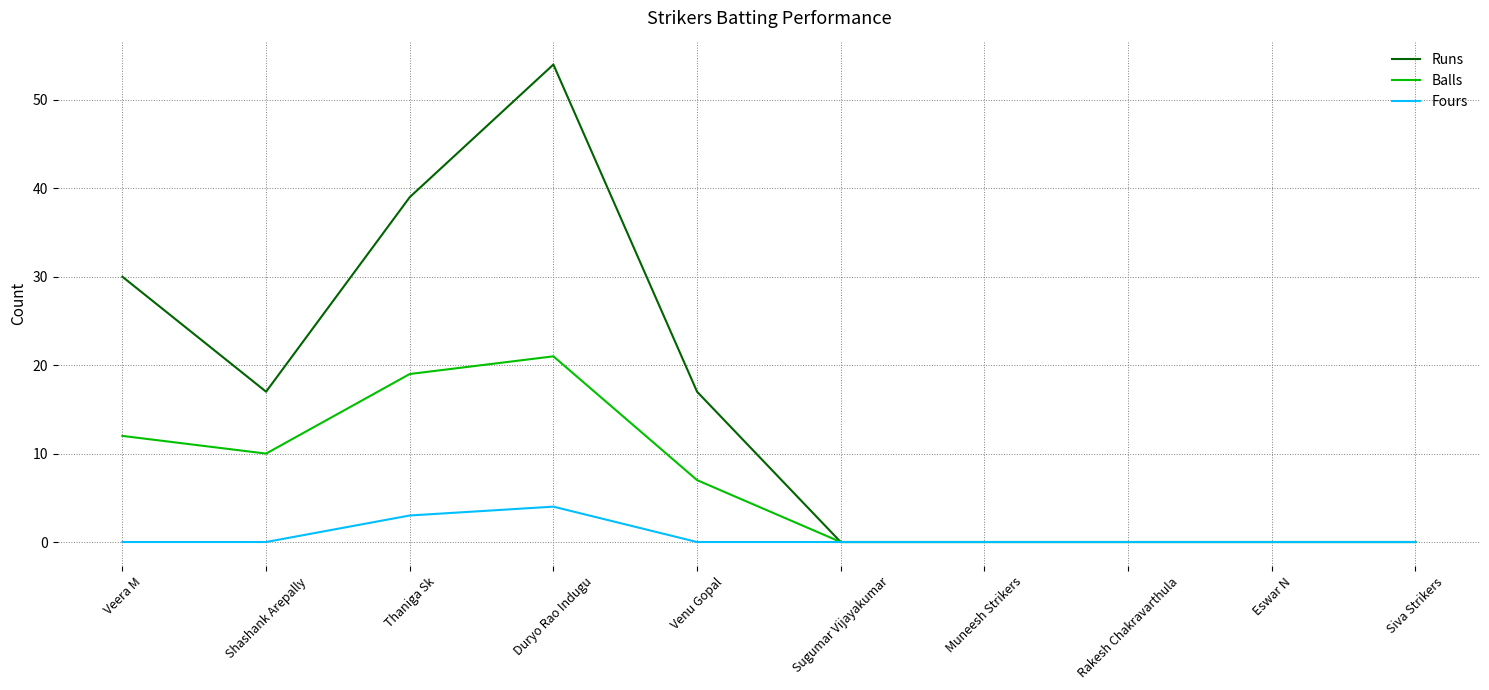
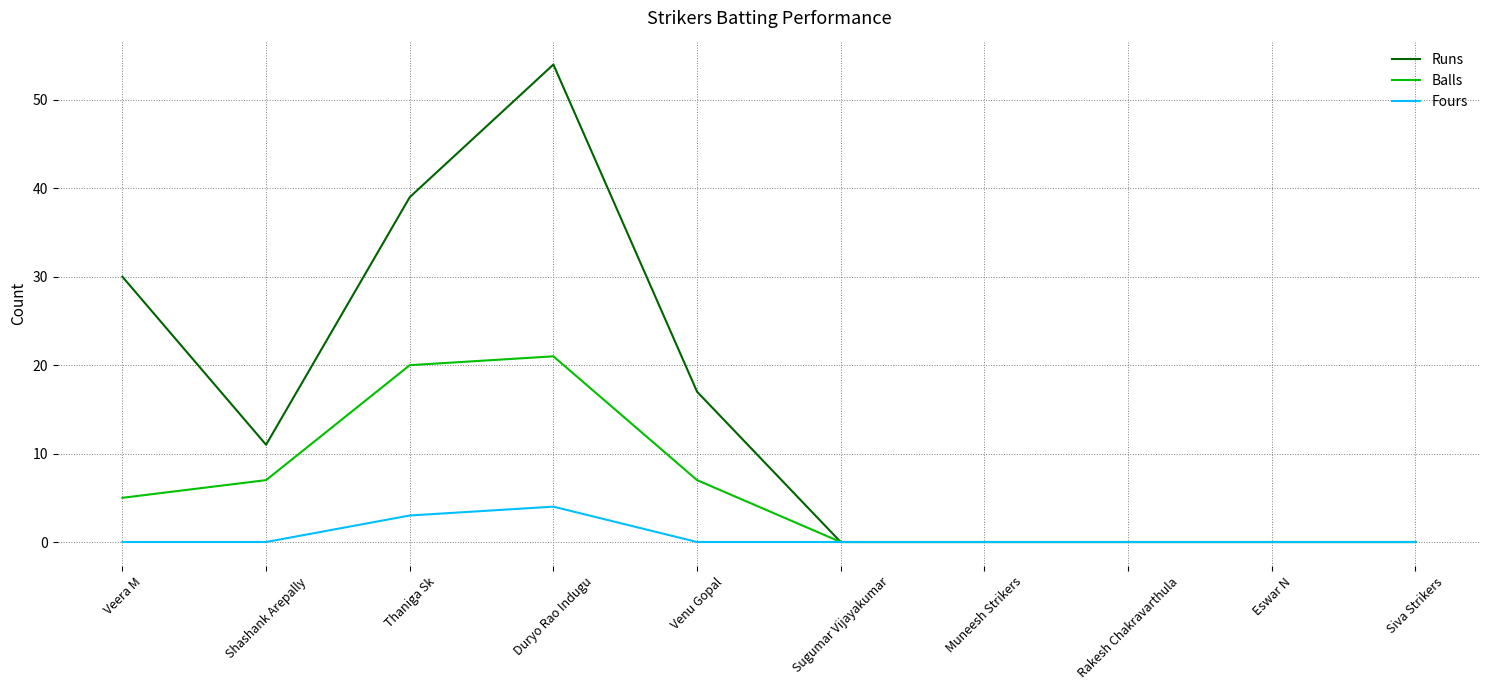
  {
    "Runs": {
      "Veera M": 30,
-     "Shashank Arepally": 17,
+     "Shashank Arepally": 11,
      "Thaniga Sk": 39,
      "Duryo Rao Indugu": 54,
      "Venu Gopal": 17
    },
    "Balls": {
-     "Veera M": 12,
-     "Shashank Arepally": 10,
-     "Thaniga Sk": 19,
+     "Veera M": 5,
+     "Shashank Arepally": 7,
+     "Thaniga Sk": 20,
      "Duryo Rao Indugu": 21,
      "Venu Gopal": 7
    },
    "Fours": {
      "Veera M": 0,
      "Shashank Arepally": 0,
      "Thaniga Sk": 3,
      "Duryo Rao Indugu": 4,
      "Venu Gopal": 0
    }
  }
